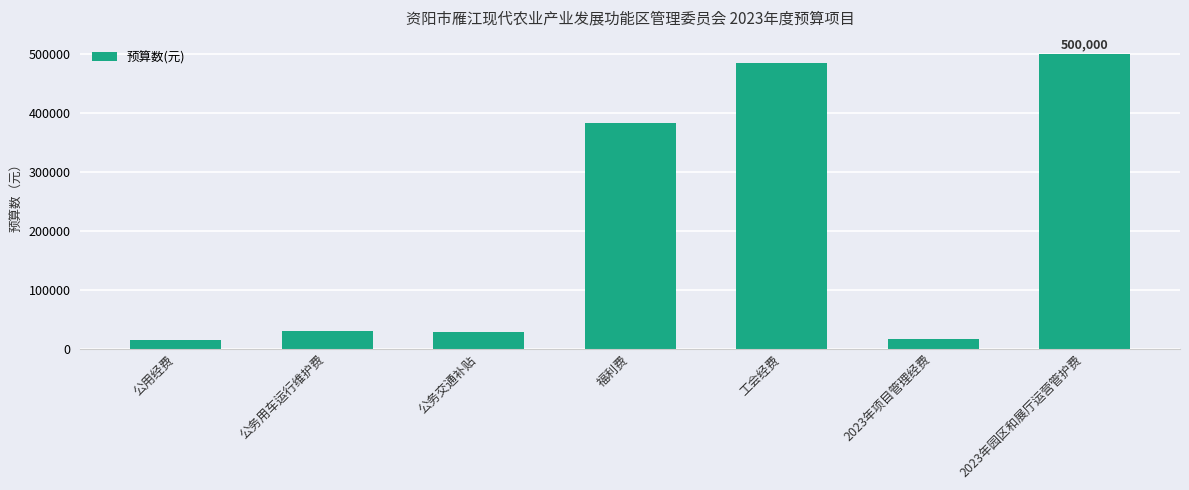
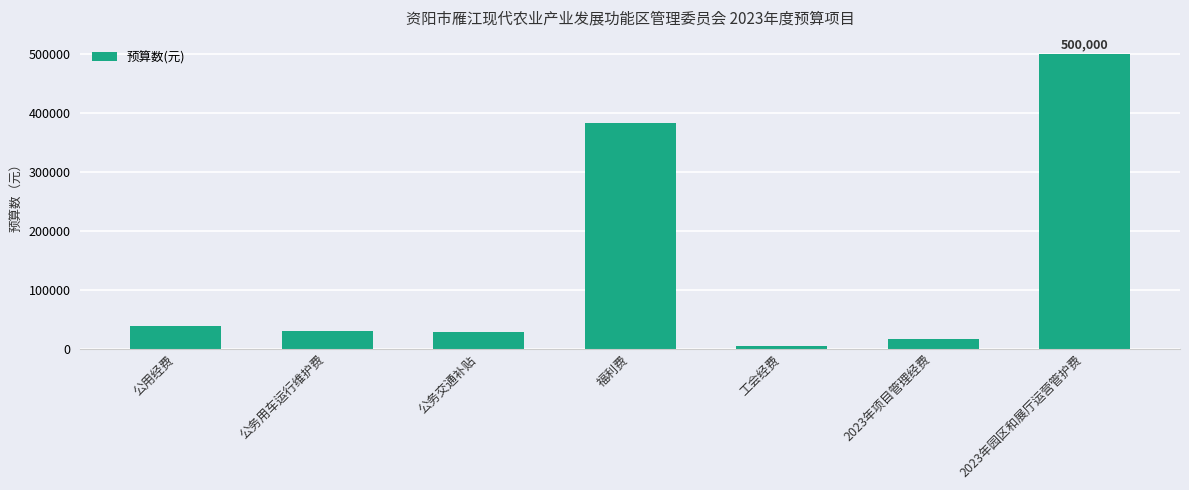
  {
-   "公用经费": 20000,
+   "公用经费": 40000,
    "公务用车运行维护费": 30000,
    "公务交通补贴": 30000,
    "福利费": 380000,
-   "工会经费": 490000,
+   "工会经费": 0,
    "2023年项目管理经费": 20000
  }
